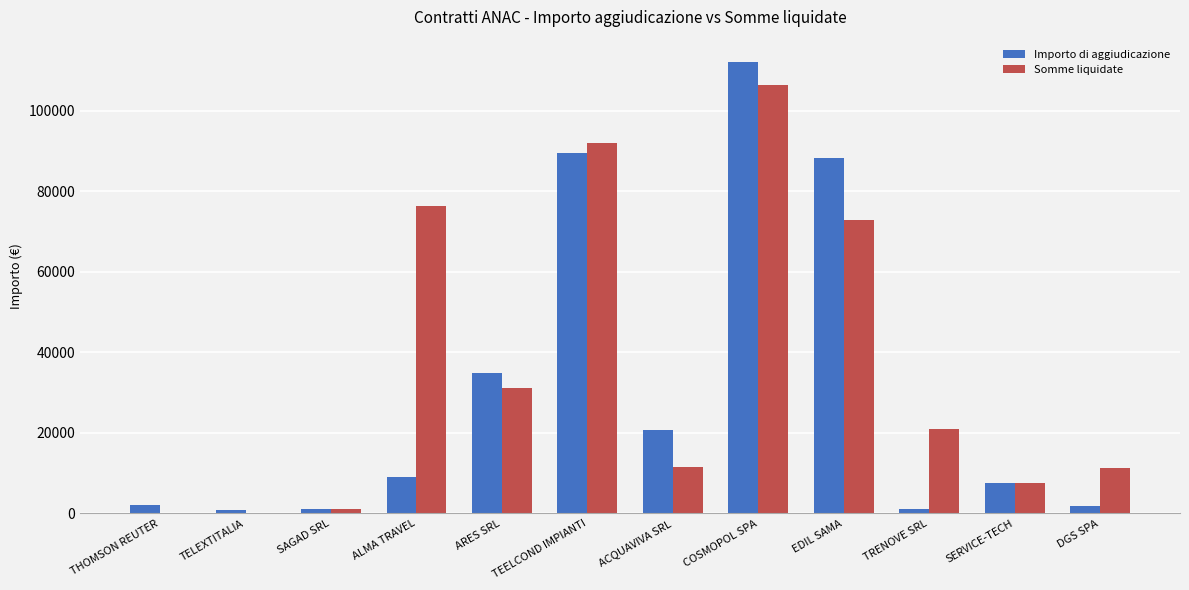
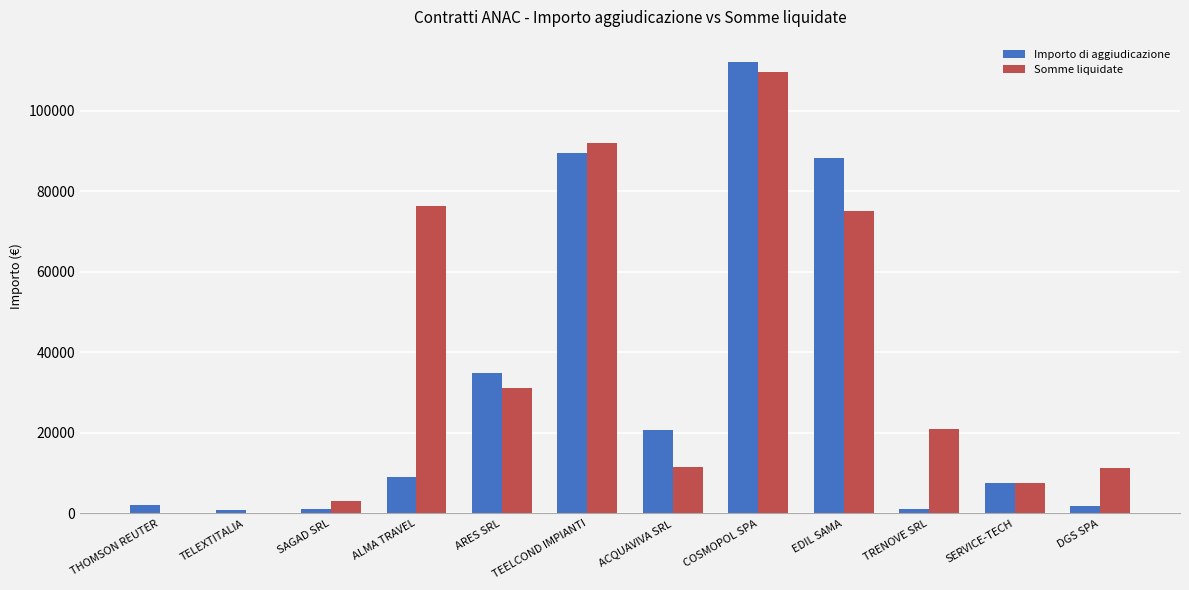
  {
    "Importo di aggiudicazione": {
      "THOMSON REUTER": 2000,
      "TELEXTITALIA": 1000,
      "SAGAD SRL": 1000,
      "ALMA TRAVEL": 9000,
      "ARES SRL": 35000,
      "TEELCOND IMPIANTI": 89000,
      "ACQUAVIVA SRL": 21000,
      "COSMOPOL SPA": 112000,
      "EDIL SAMA": 88000,
      "TRENOVE SRL": 1000,
      "SERVICE-TECH": 8000,
      "DGS SPA": 2000
    },
    "Somme liquidate": {
      "THOMSON REUTER": 0,
      "TELEXTITALIA": 0,
-     "SAGAD SRL": 1000,
+     "SAGAD SRL": 3000,
      "ALMA TRAVEL": 76000,
      "ARES SRL": 31000,
      "TEELCOND IMPIANTI": 92000,
      "ACQUAVIVA SRL": 12000,
-     "COSMOPOL SPA": 106000,
-     "EDIL SAMA": 73000,
+     "COSMOPOL SPA": 110000,
+     "EDIL SAMA": 75000,
      "TRENOVE SRL": 21000,
      "SERVICE-TECH": 8000,
      "DGS SPA": 11000
    }
  }
